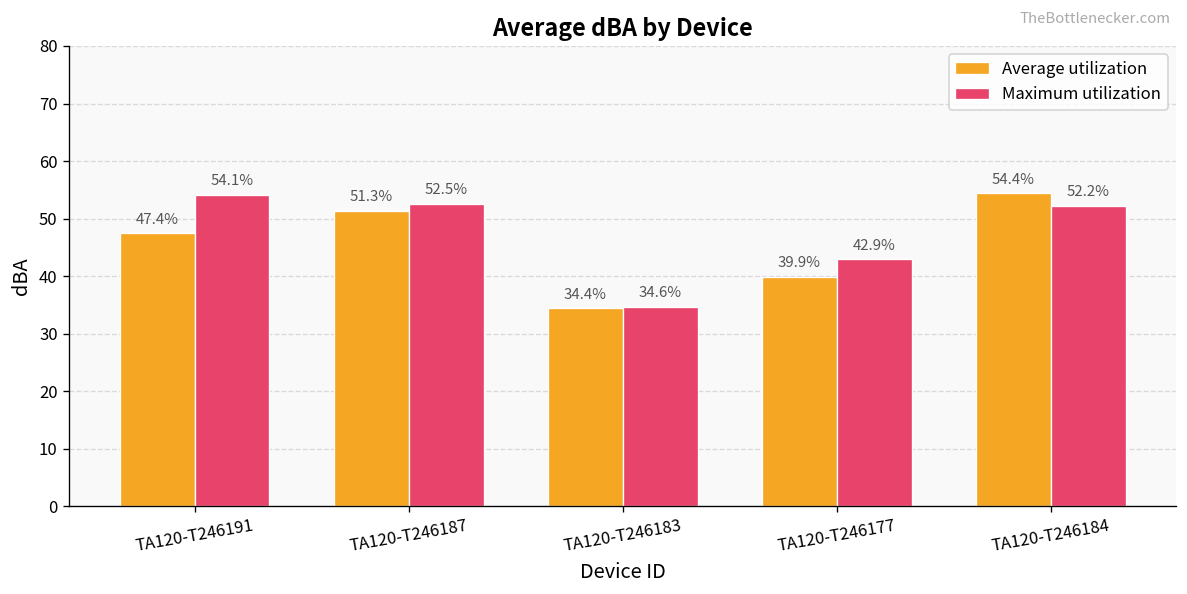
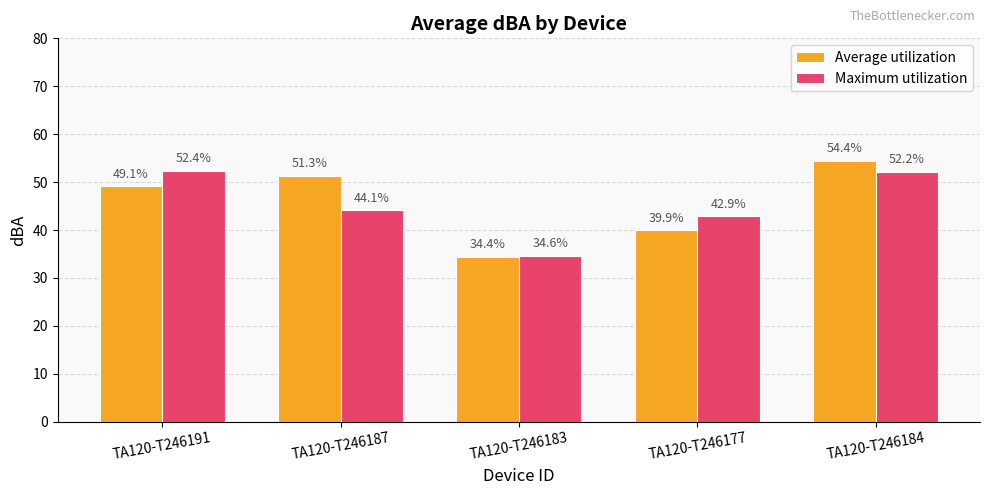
  {
    "Average utilization": {
-     "TA120-T246191": "47.4%",
+     "TA120-T246191": "49.1%",
      "TA120-T246187": "51.3%",
      "TA120-T246183": "34.4%",
      "TA120-T246177": "39.9%",
      "TA120-T246184": "54.4%"
    },
    "Maximum utilization": {
-     "TA120-T246191": "54.1%",
-     "TA120-T246187": "52.5%",
+     "TA120-T246191": "52.4%",
+     "TA120-T246187": "44.1%",
      "TA120-T246183": "34.6%",
      "TA120-T246177": "42.9%",
      "TA120-T246184": "52.2%"
    }
  }
